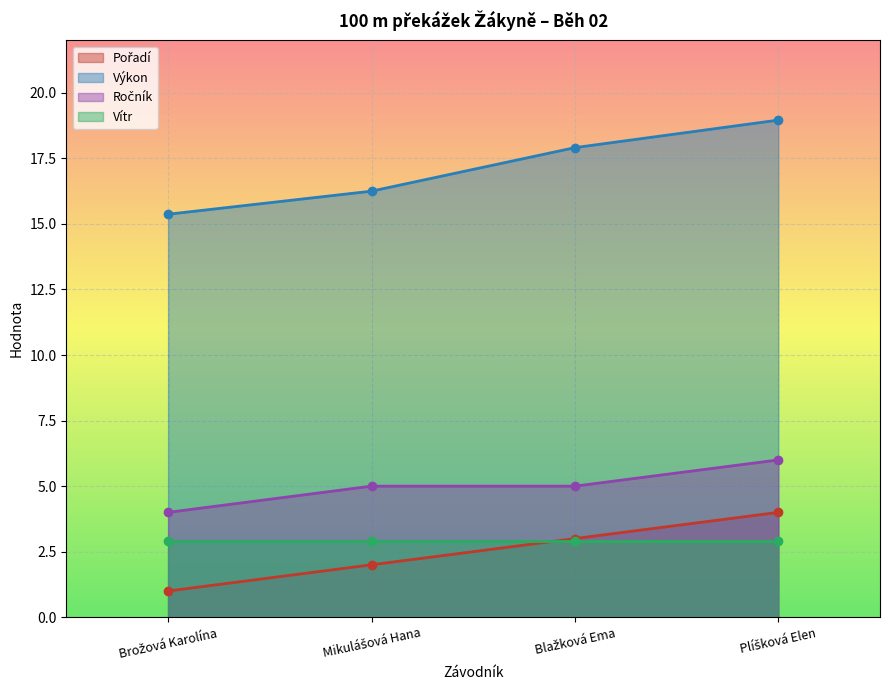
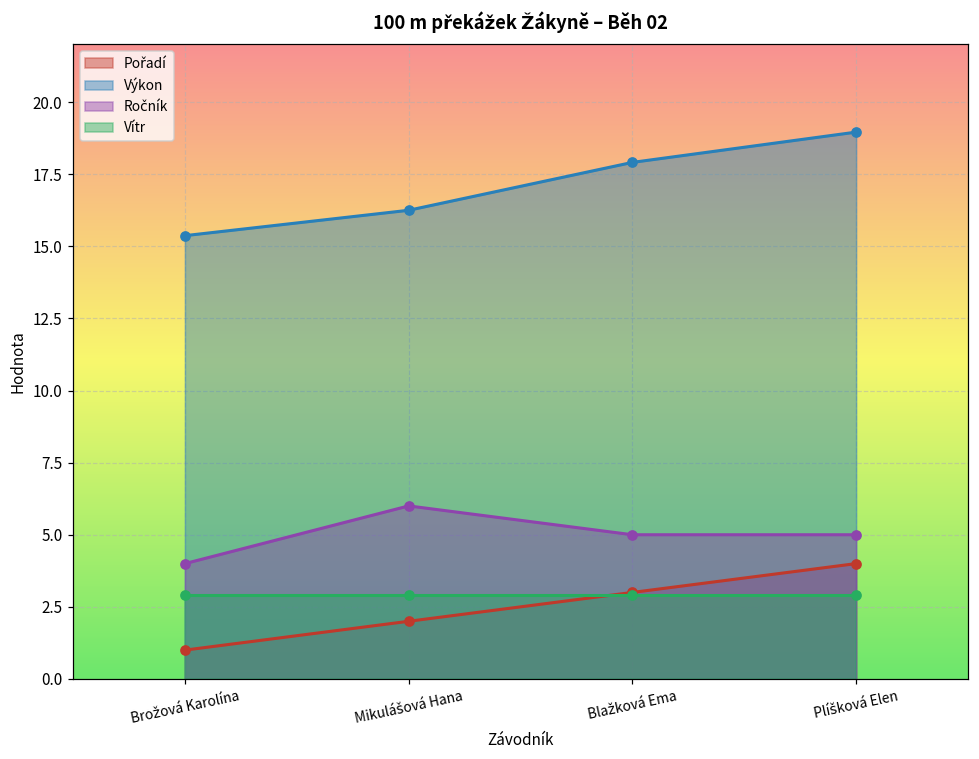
  {
    "Pořadí": {
      "Brožová Karolína": 1,
      "Mikulášová Hana": 2,
      "Blažková Ema": 3,
      "Plíšková Elen": 4
    },
    "Výkon": {
      "Brožová Karolína": 15.4,
      "Mikulášová Hana": 16.3,
      "Blažková Ema": 18,
      "Plíšková Elen": 19
    },
    "Ročník": {
      "Brožová Karolína": 4,
-     "Mikulášová Hana": 5,
+     "Mikulášová Hana": 6,
      "Blažková Ema": 5,
-     "Plíšková Elen": 6
+     "Plíšková Elen": 5
    },
    "Vítr": {
      "Brožová Karolína": 2.9,
      "Mikulášová Hana": 2.9,
      "Blažková Ema": 2.9,
      "Plíšková Elen": 2.9
    }
  }
